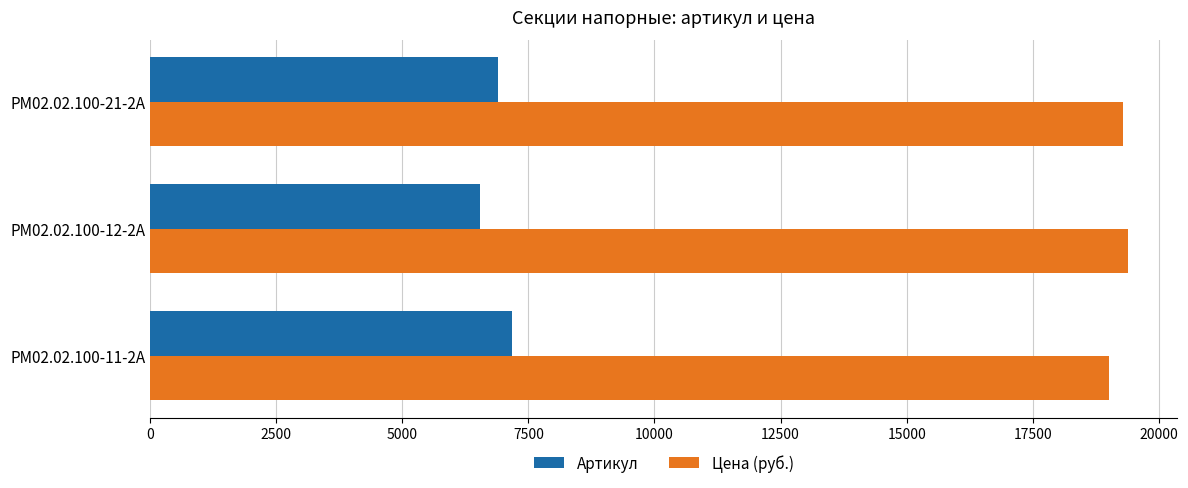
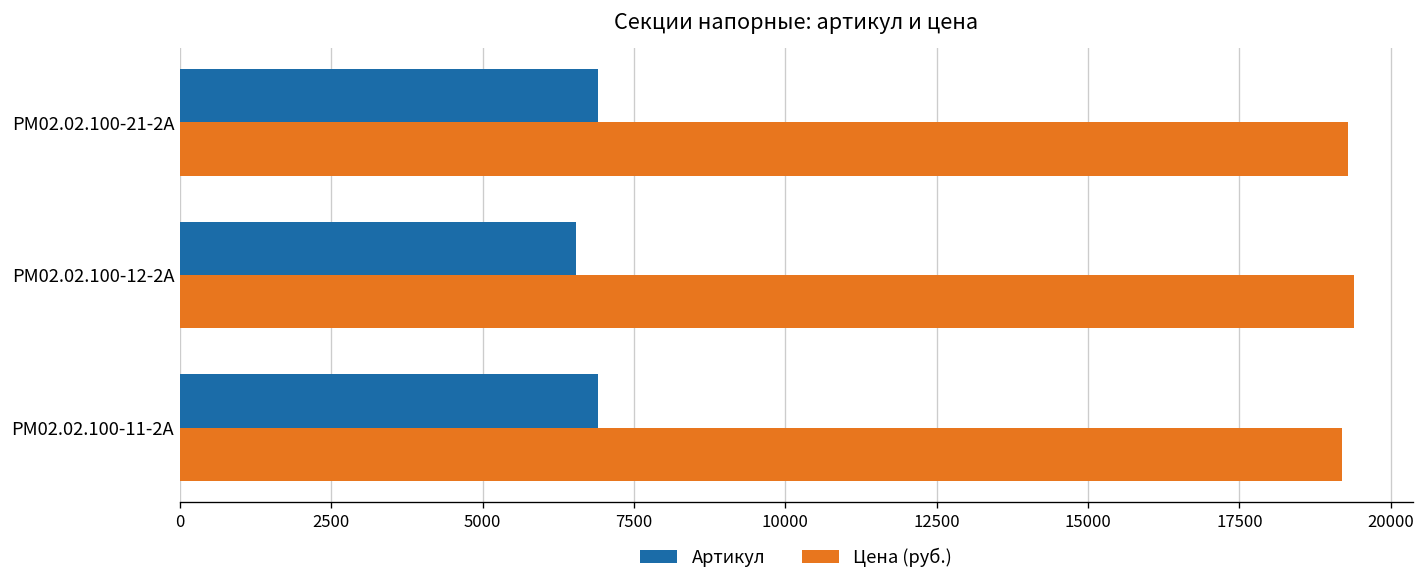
  {
    "Артикул": {
      "РМ02.02.100-21-2А": 6900,
      "РМ02.02.100-12-2А": 6500,
-     "РМ02.02.100-11-2А": 7200
+     "РМ02.02.100-11-2А": 6900
    },
    "Цена (руб.)": {
      "РМ02.02.100-21-2А": 19300,
      "РМ02.02.100-12-2А": 19400,
-     "РМ02.02.100-11-2А": 19000
+     "РМ02.02.100-11-2А": 19200
    }
  }
